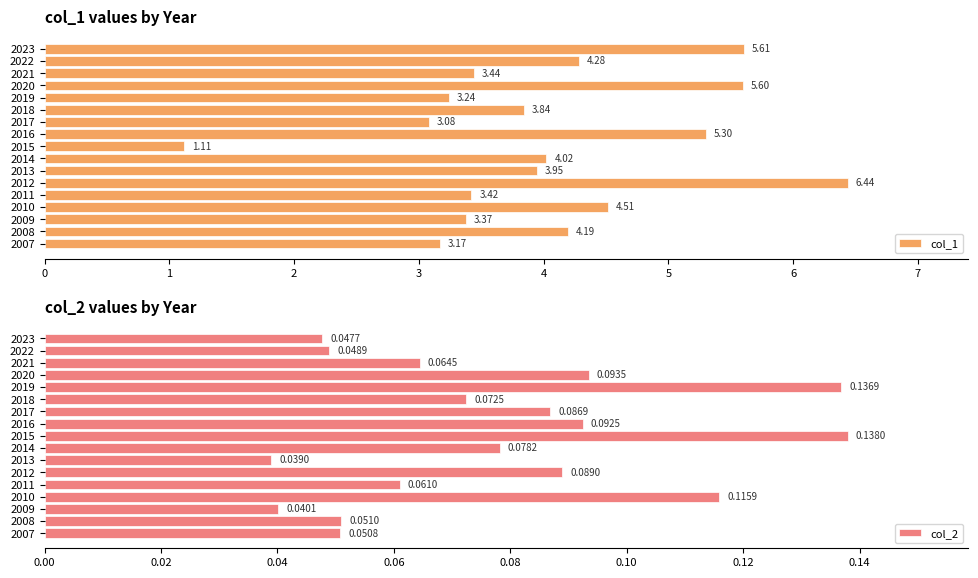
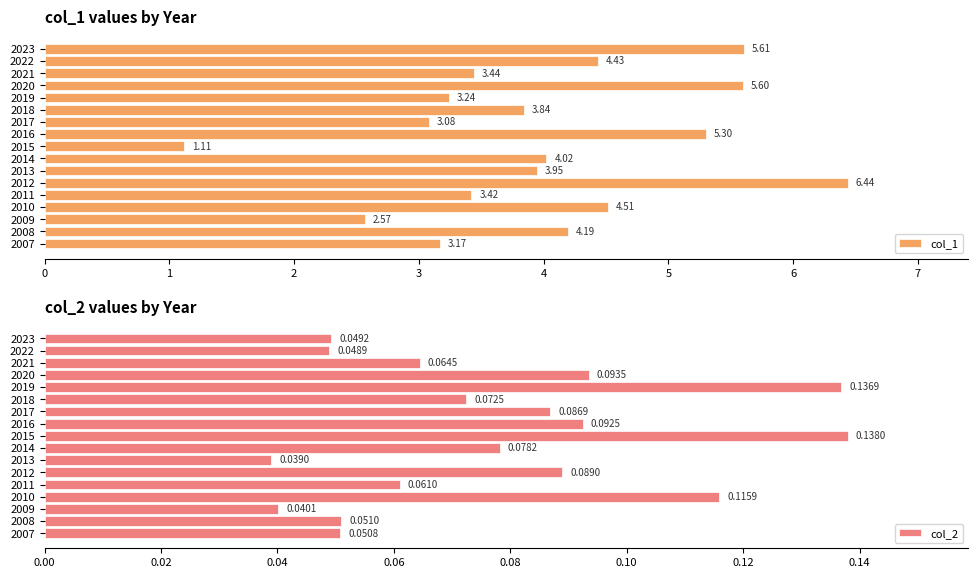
  {
    "col_1 values by Year": {
      "2023": 5.61,
-     "2022": 4.28,
+     "2022": 4.43,
      "2021": 3.44,
      "2020": 5.60,
      "2019": 3.24,
      "2018": 3.84,
      "2017": 3.08,
      "2016": 5.30,
      "2015": 1.11,
      "2014": 4.02,
      "2013": 3.95,
      "2012": 6.44,
      "2011": 3.42,
      "2010": 4.51,
-     "2009": 3.37,
+     "2009": 2.57,
      "2008": 4.19,
      "2007": 3.17
    },
    "col_2 values by Year": {
-     "2023": 0.0477,
+     "2023": 0.0492,
      "2022": 0.0489,
      "2021": 0.0645,
      "2020": 0.0935,
      "2019": 0.1369,
      "2018": 0.0725,
      "2017": 0.0869,
      "2016": 0.0925,
      "2015": 0.1380,
      "2014": 0.0782,
      "2013": 0.0390,
      "2012": 0.0890,
      "2011": 0.0610,
      "2010": 0.1159,
      "2009": 0.0401,
      "2008": 0.0510,
      "2007": 0.0508
    }
  }
